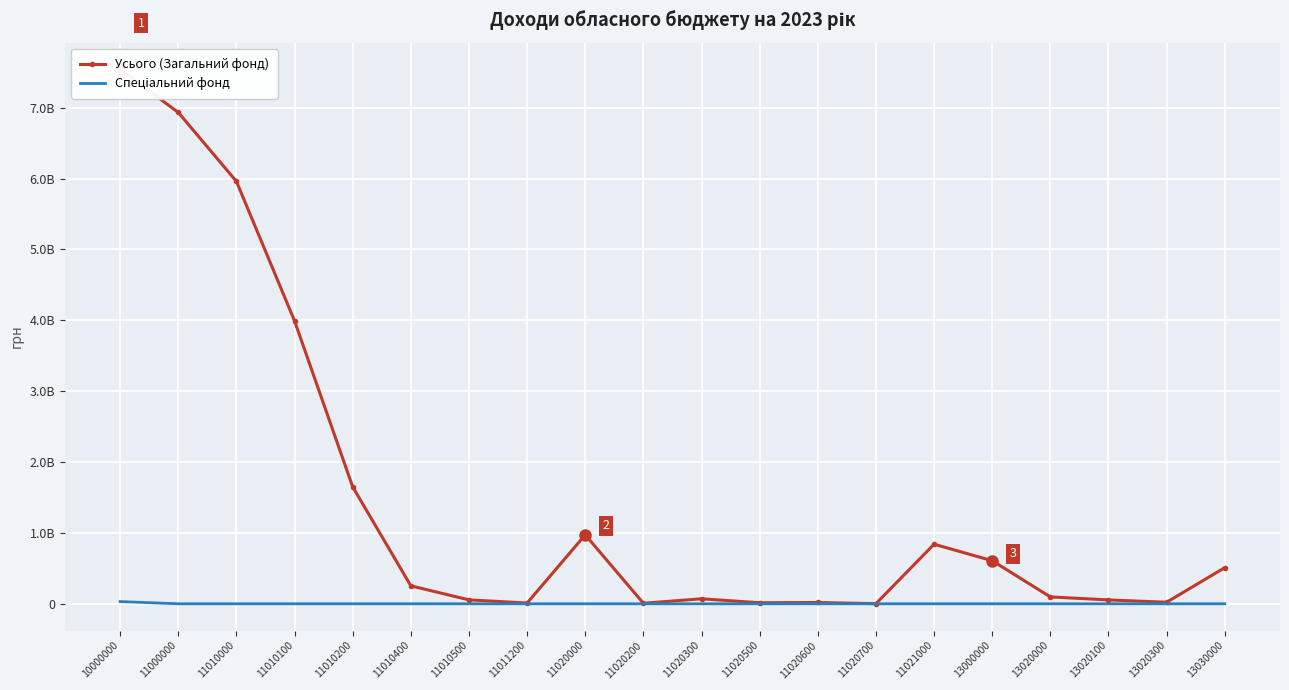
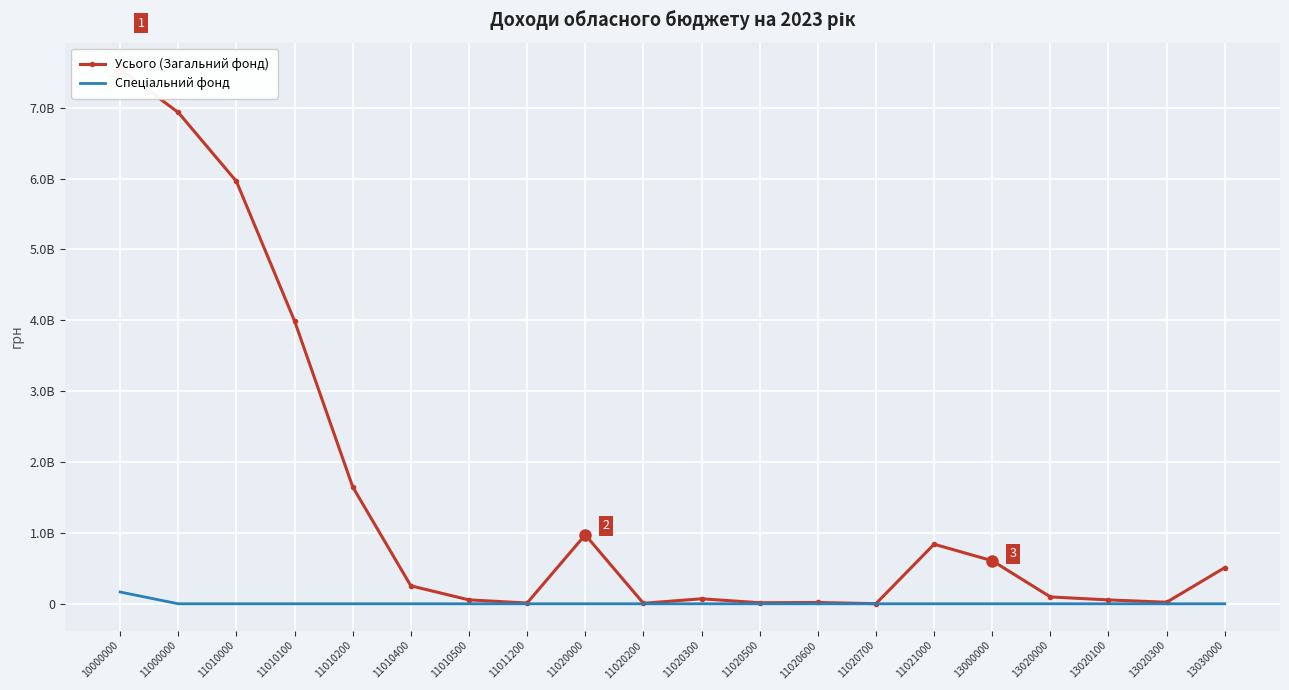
  {
    "Спеціальний фонд": {
-     "10000000": 0,
+     "10000000": 200000000,
      "11000000": 0,
      "11010000": 0,
      "11010100": 0,
      "11010200": 0,
      "11010400": 0,
      "11010500": 0,
      "11020000": 0,
      "11020300": 0,
      "11021000": 0,
      "13000000": 0,
      "13020000": 0,
      "13020100": 0,
      "13030000": 0
    }
  }
